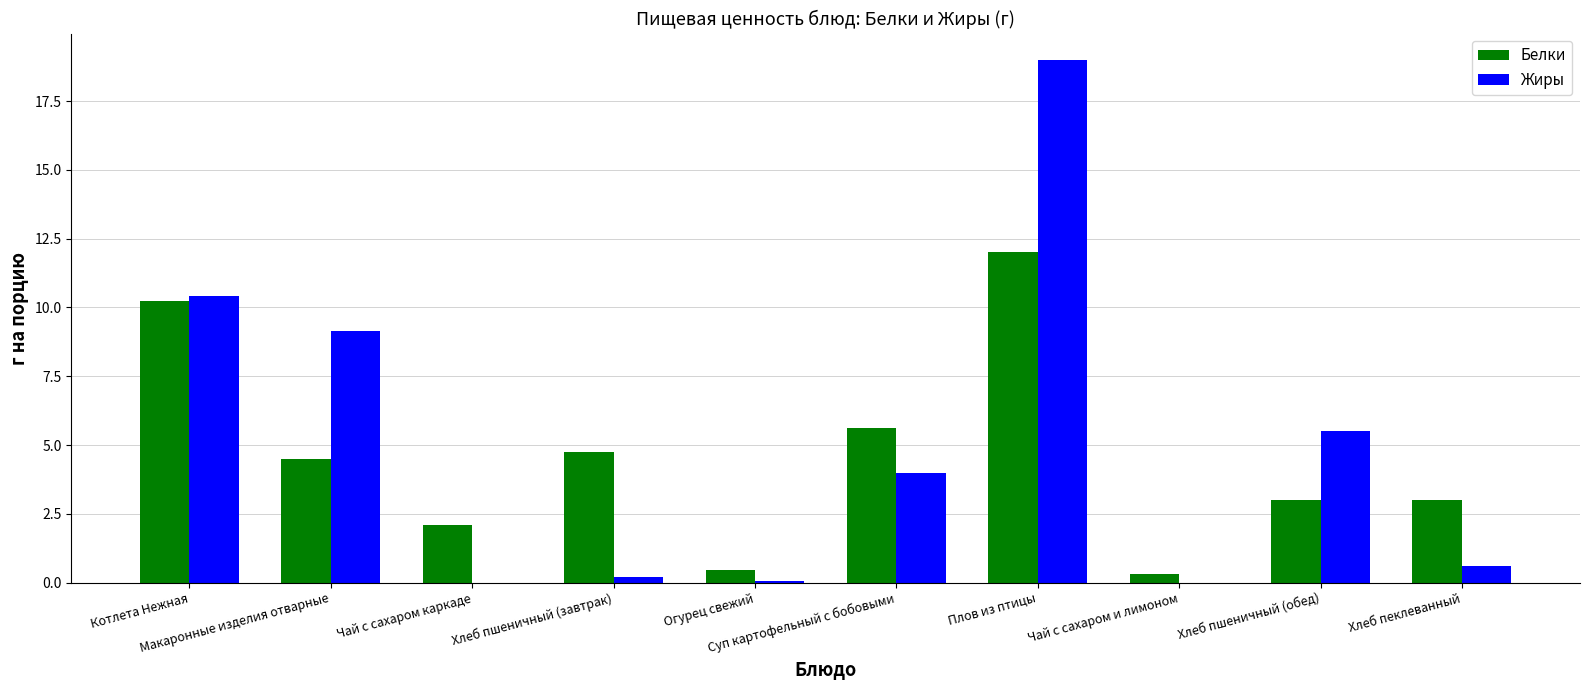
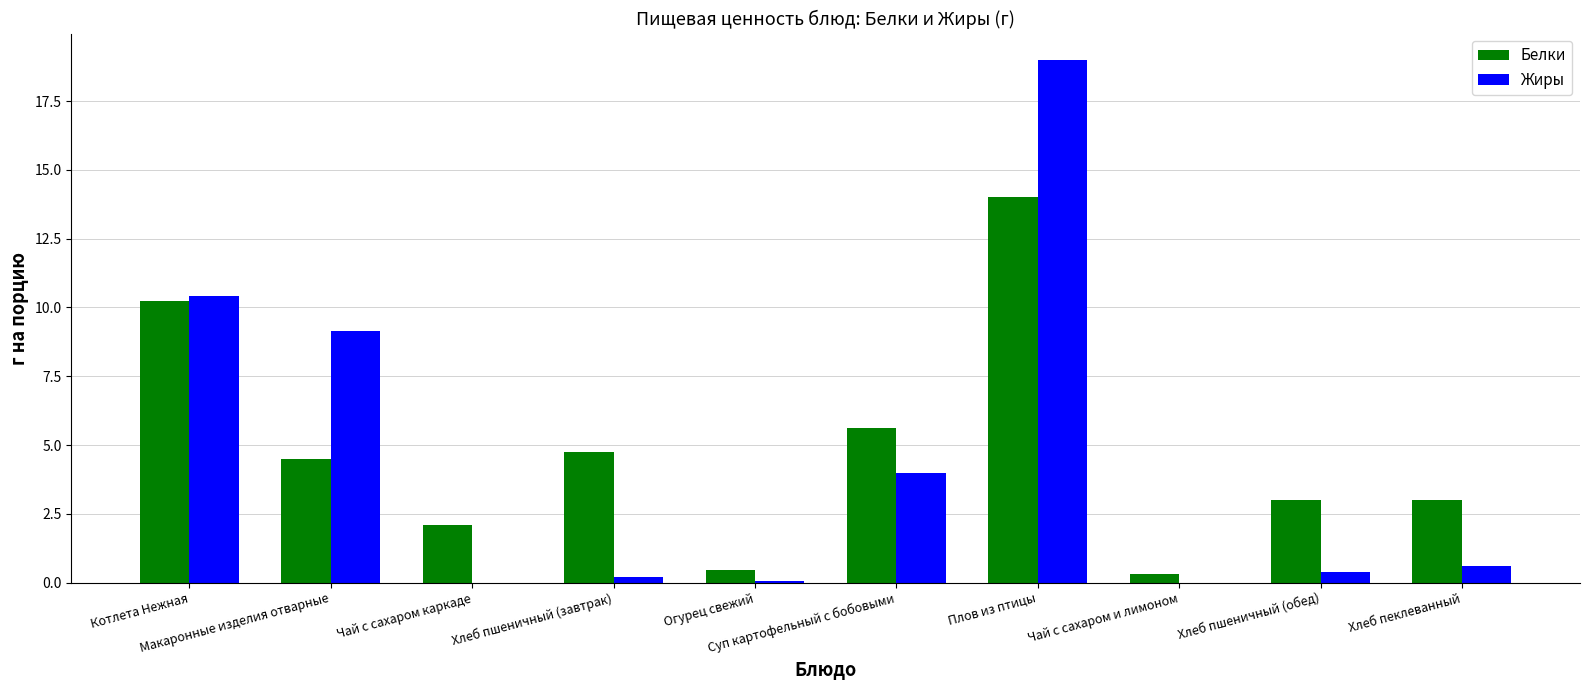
  {
    "Белки": {
      "Котлета Нежная": 10.3,
      "Макаронные изделия отварные": 4.5,
      "Чай с сахаром каркаде": 2.1,
      "Хлеб пшеничный (завтрак)": 4.7,
      "Огурец свежий": 0.5,
      "Суп картофельный с бобовыми": 5.6,
-     "Плов из птицы": 12,
+     "Плов из птицы": 14,
      "Чай с сахаром и лимоном": 0.3,
      "Хлеб пшеничный (обед)": 3,
      "Хлеб пеклеванный": 3
    },
    "Жиры": {
      "Котлета Нежная": 10.4,
      "Макаронные изделия отварные": 9.2,
      "Чай с сахаром каркаде": 0.0,
      "Хлеб пшеничный (завтрак)": 0.2,
      "Суп картофельный с бобовыми": 4.0,
      "Плов из птицы": 19.0,
      "Чай с сахаром и лимоном": 0.0,
-     "Хлеб пшеничный (обед)": 5.5,
+     "Хлеб пшеничный (обед)": 0.4,
      "Хлеб пеклеванный": 0.6
    }
  }
